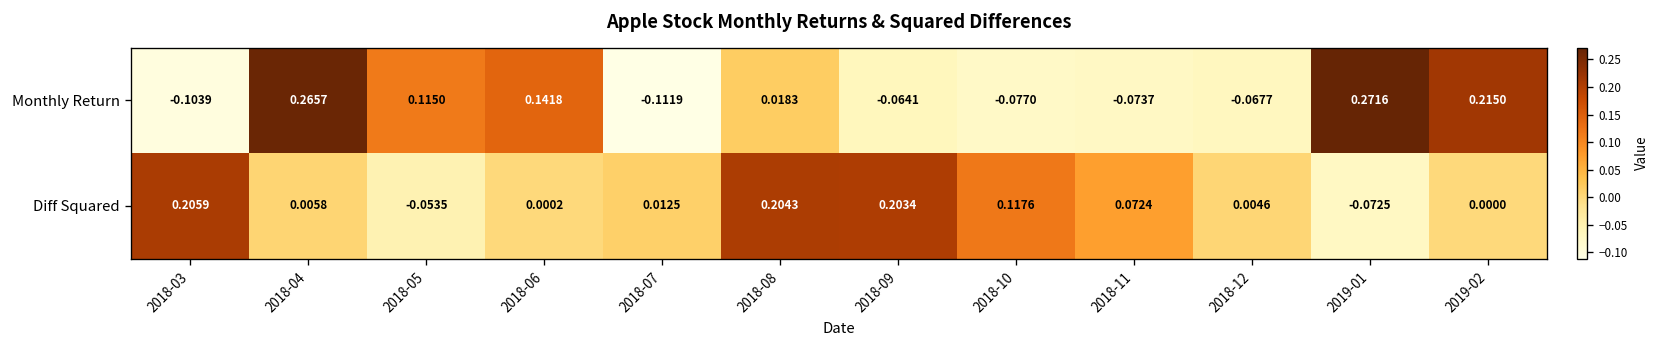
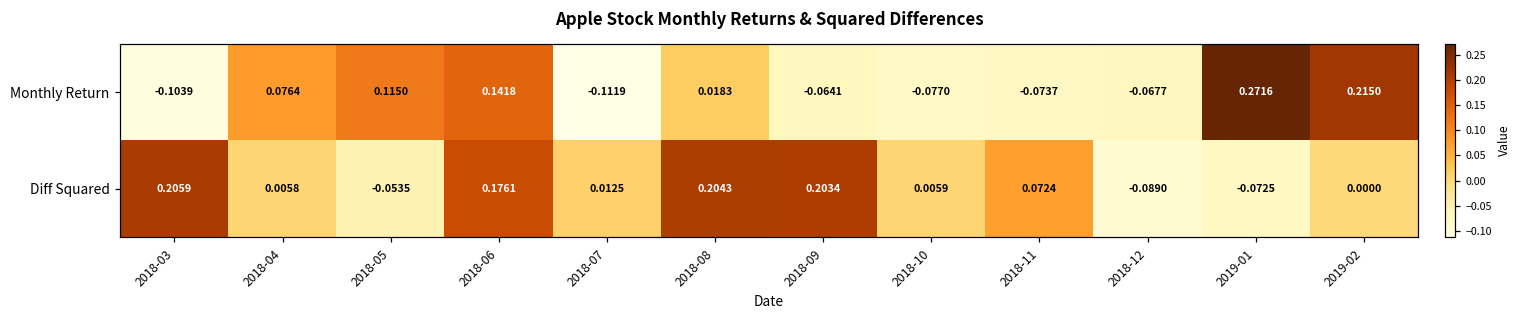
  {
    "Monthly Return": {
      "2018-03": -0.1039,
-     "2018-04": 0.2657,
+     "2018-04": 0.0764,
      "2018-05": 0.1150,
      "2018-06": 0.1418,
      "2018-07": -0.1119,
      "2018-08": 0.0183,
      "2018-09": -0.0641,
      "2018-10": -0.0770,
      "2018-11": -0.0737,
      "2018-12": -0.0677,
      "2019-01": 0.2716,
      "2019-02": 0.2150
    },
    "Diff Squared": {
      "2018-03": 0.2059,
      "2018-04": 0.0058,
      "2018-05": -0.0535,
-     "2018-06": 0.0002,
+     "2018-06": 0.1761,
      "2018-07": 0.0125,
      "2018-08": 0.2043,
      "2018-09": 0.2034,
-     "2018-10": 0.1176,
+     "2018-10": 0.0059,
      "2018-11": 0.0724,
-     "2018-12": 0.0046,
+     "2018-12": -0.0890,
      "2019-01": -0.0725,
      "2019-02": 0.0000
    }
  }
